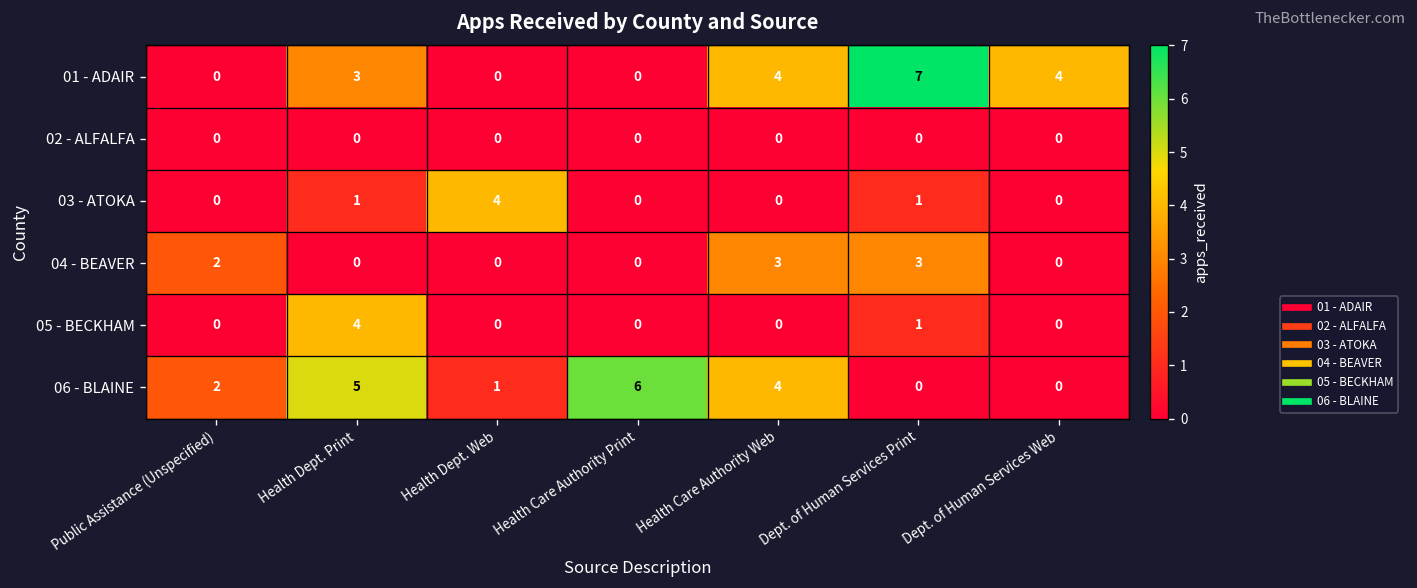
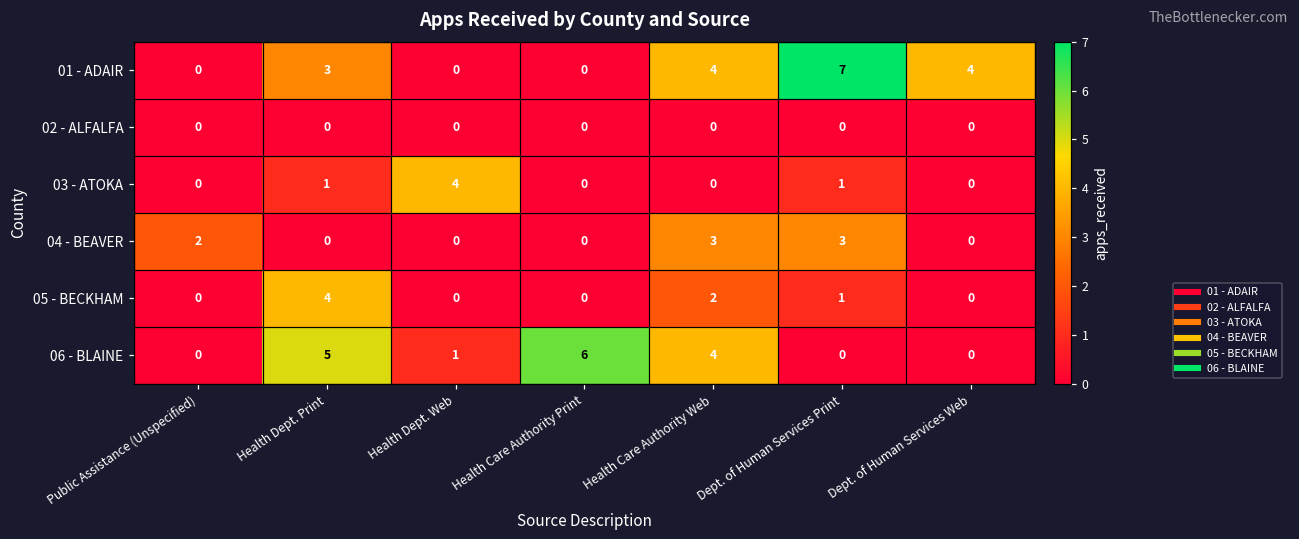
  {
    "01 - ADAIR": {
      "Public Assistance (Unspecified)": 0,
      "Health Dept. Print": 3,
      "Health Dept. Web": 0,
      "Health Care Authority Print": 0,
      "Health Care Authority Web": 4,
      "Dept. of Human Services Print": 7,
      "Dept. of Human Services Web": 4
    },
    "02 - ALFALFA": {
      "Public Assistance (Unspecified)": 0,
      "Health Dept. Print": 0,
      "Health Dept. Web": 0,
      "Health Care Authority Print": 0,
      "Health Care Authority Web": 0,
      "Dept. of Human Services Print": 0,
      "Dept. of Human Services Web": 0
    },
    "03 - ATOKA": {
      "Public Assistance (Unspecified)": 0,
      "Health Dept. Print": 1,
      "Health Dept. Web": 4,
      "Health Care Authority Print": 0,
      "Health Care Authority Web": 0,
      "Dept. of Human Services Print": 1,
      "Dept. of Human Services Web": 0
    },
    "04 - BEAVER": {
      "Public Assistance (Unspecified)": 2,
      "Health Dept. Print": 0,
      "Health Dept. Web": 0,
      "Health Care Authority Print": 0,
      "Health Care Authority Web": 3,
      "Dept. of Human Services Print": 3,
      "Dept. of Human Services Web": 0
    },
    "05 - BECKHAM": {
      "Public Assistance (Unspecified)": 0,
      "Health Dept. Print": 4,
      "Health Dept. Web": 0,
      "Health Care Authority Print": 0,
-     "Health Care Authority Web": 0,
+     "Health Care Authority Web": 2,
      "Dept. of Human Services Print": 1,
      "Dept. of Human Services Web": 0
    },
    "06 - BLAINE": {
-     "Public Assistance (Unspecified)": 2,
+     "Public Assistance (Unspecified)": 0,
      "Health Dept. Print": 5,
      "Health Dept. Web": 1,
      "Health Care Authority Print": 6,
      "Health Care Authority Web": 4,
      "Dept. of Human Services Print": 0,
      "Dept. of Human Services Web": 0
    }
  }
